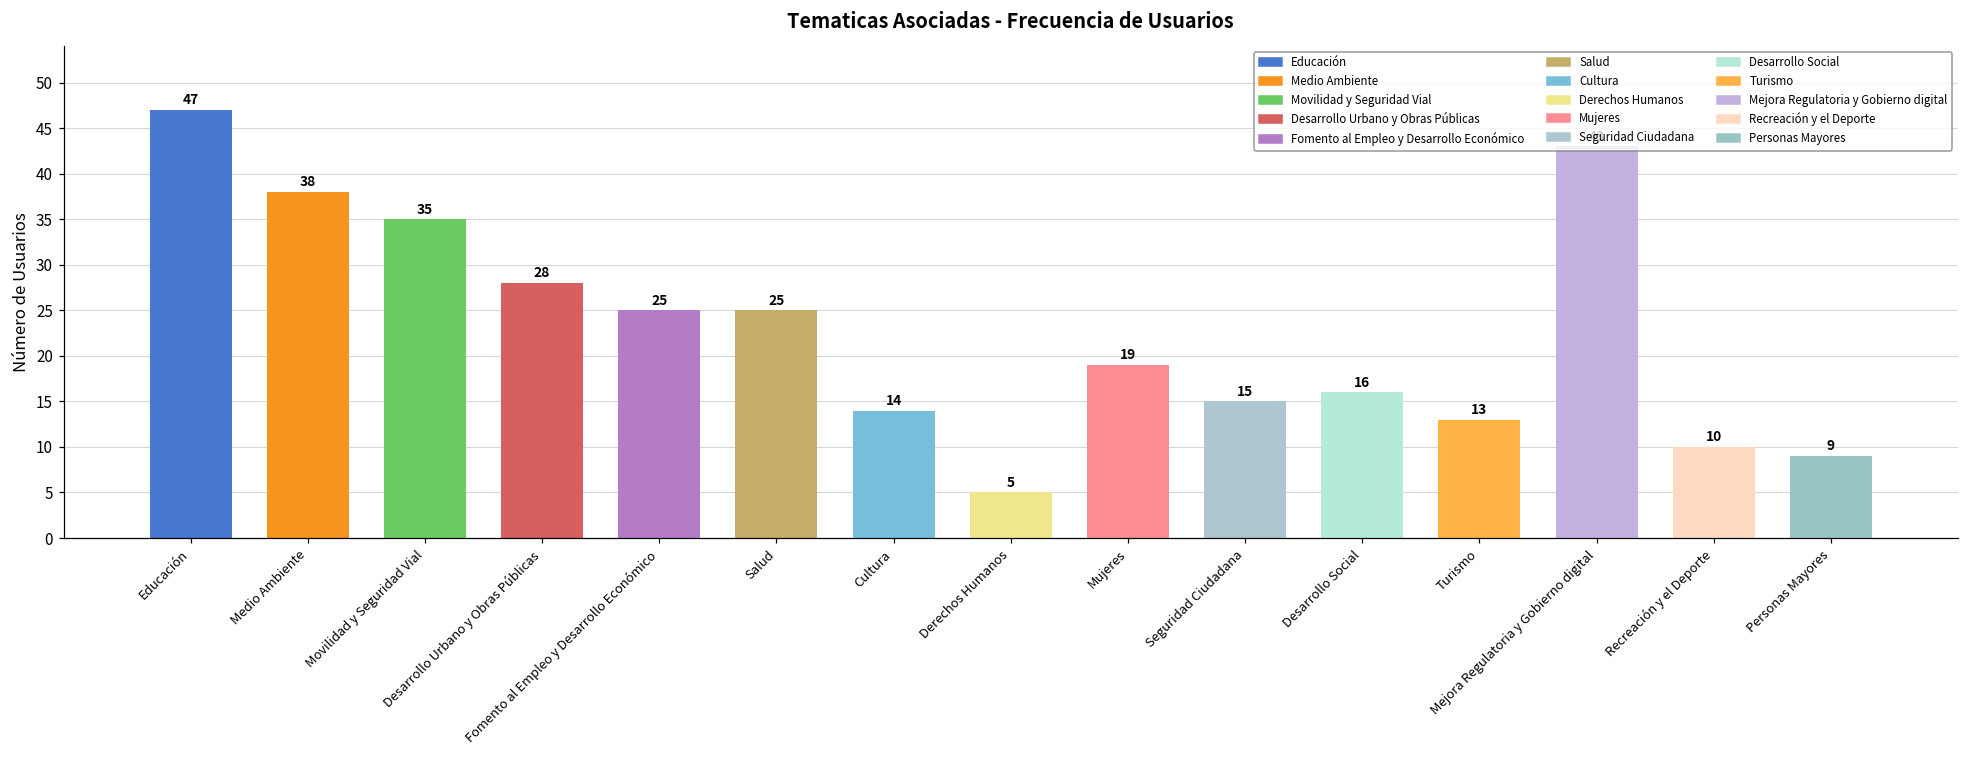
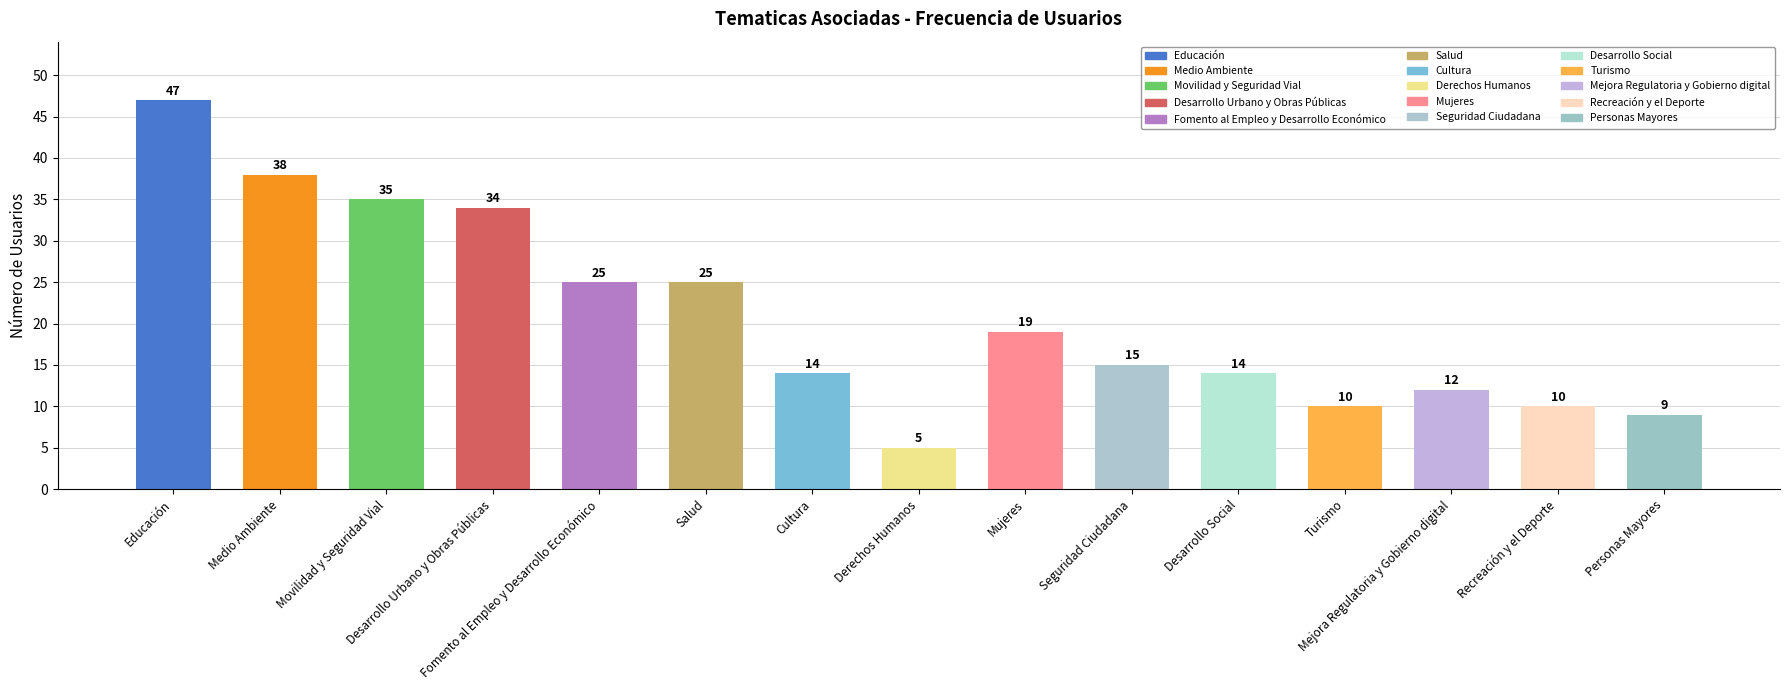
  {
    "Educación": 47,
    "Medio Ambiente": 38,
    "Movilidad y Seguridad Vial": 35,
-   "Desarrollo Urbano y Obras Públicas": 28,
+   "Desarrollo Urbano y Obras Públicas": 34,
    "Fomento al Empleo y Desarrollo Económico": 25,
    "Salud": 25,
    "Cultura": 14,
    "Derechos Humanos": 5,
    "Mujeres": 19,
    "Seguridad Ciudadana": 15,
-   "Desarrollo Social": 16,
-   "Turismo": 13,
-   "Mejora Regulatoria y Gobierno digital": 43,
+   "Desarrollo Social": 14,
+   "Turismo": 10,
+   "Mejora Regulatoria y Gobierno digital": 12,
    "Recreación y el Deporte": 10,
    "Personas Mayores": 9
  }
